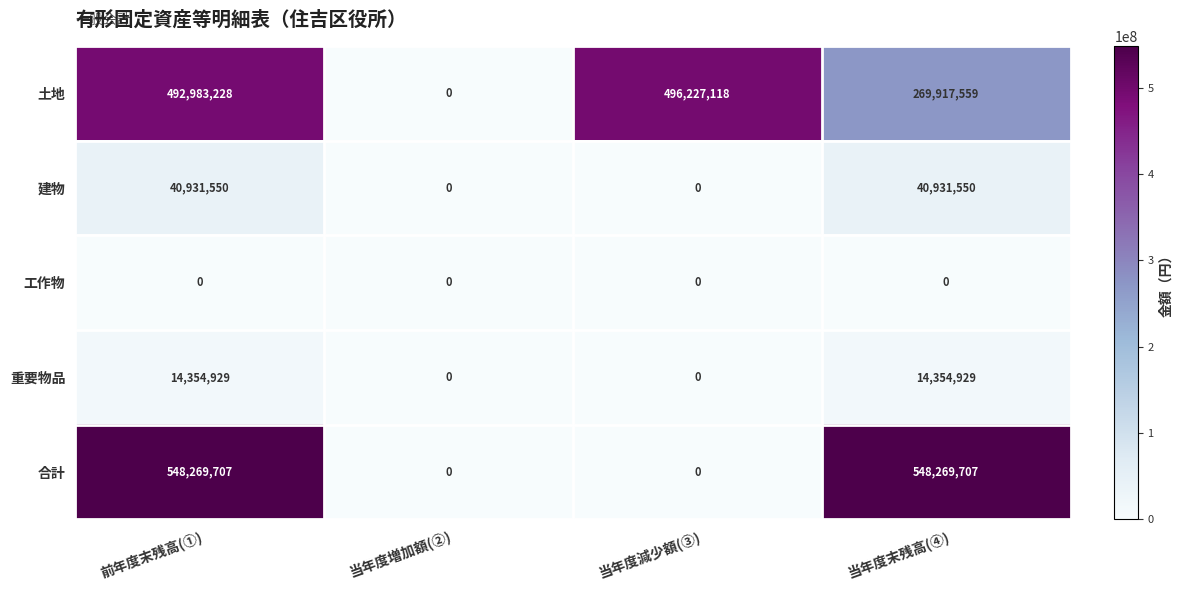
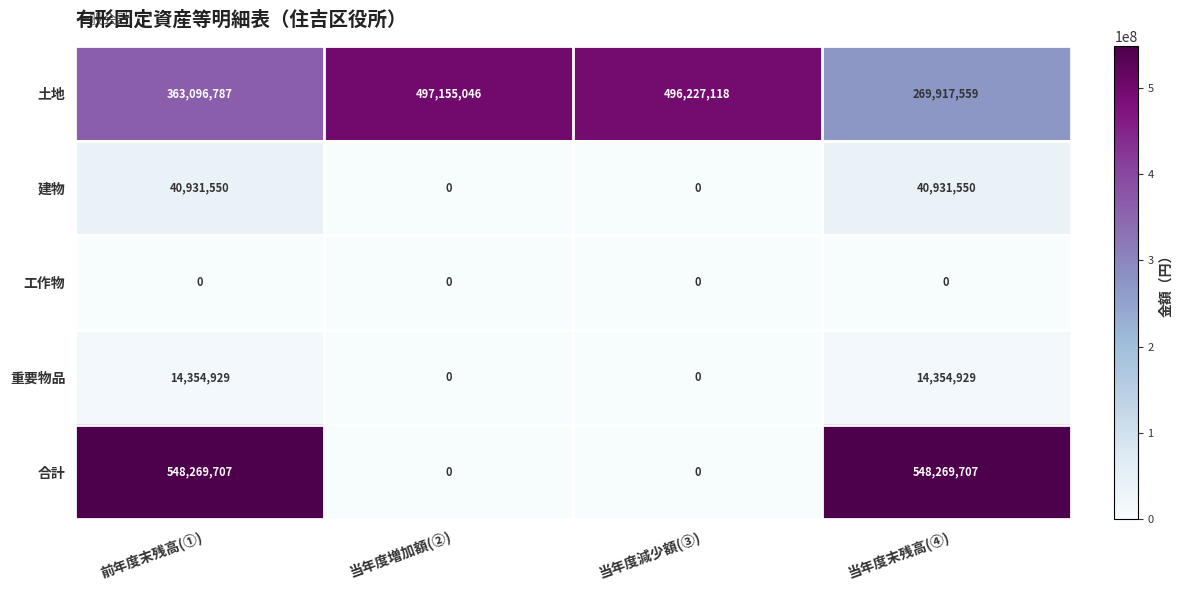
  {
    "土地": {
-     "前年度末残高(①)": "492,983,228",
-     "当年度増加額(②)": "0",
+     "前年度末残高(①)": "363,096,787",
+     "当年度増加額(②)": "497,155,046",
      "当年度減少額(③)": "496,227,118",
      "当年度末残高(④)": "269,917,559"
    },
    "建物": {
      "前年度末残高(①)": "40,931,550",
      "当年度増加額(②)": "0",
      "当年度減少額(③)": "0",
      "当年度末残高(④)": "40,931,550"
    },
    "工作物": {
      "前年度末残高(①)": "0",
      "当年度増加額(②)": "0",
      "当年度減少額(③)": "0",
      "当年度末残高(④)": "0"
    },
    "重要物品": {
      "前年度末残高(①)": "14,354,929",
      "当年度増加額(②)": "0",
      "当年度減少額(③)": "0",
      "当年度末残高(④)": "14,354,929"
    },
    "合計": {
      "前年度末残高(①)": "548,269,707",
      "当年度増加額(②)": "0",
      "当年度減少額(③)": "0",
      "当年度末残高(④)": "548,269,707"
    }
  }
